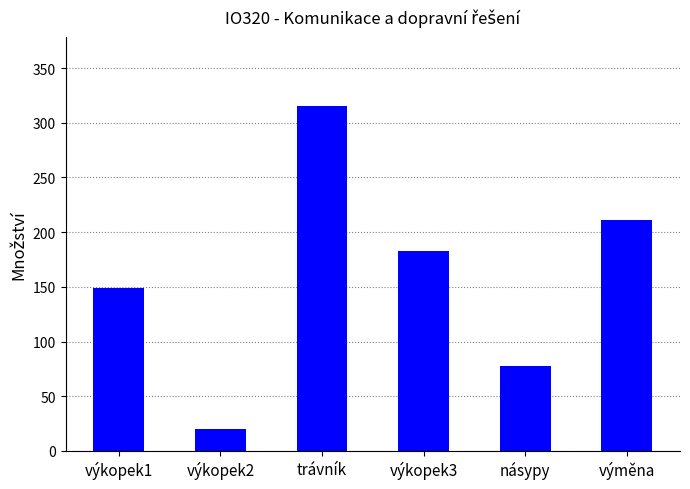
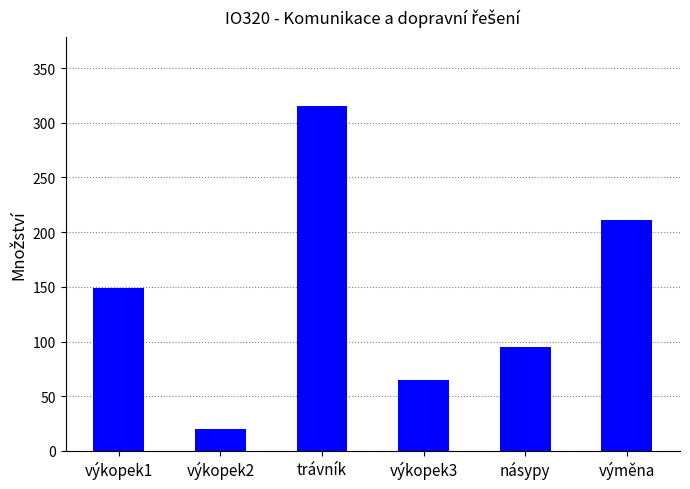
  {
    "výkopek1": 149,
    "výkopek2": 20,
    "trávník": 315,
-   "výkopek3": 183,
-   "násypy": 78,
+   "výkopek3": 65,
+   "násypy": 95,
    "výměna": 211
  }
